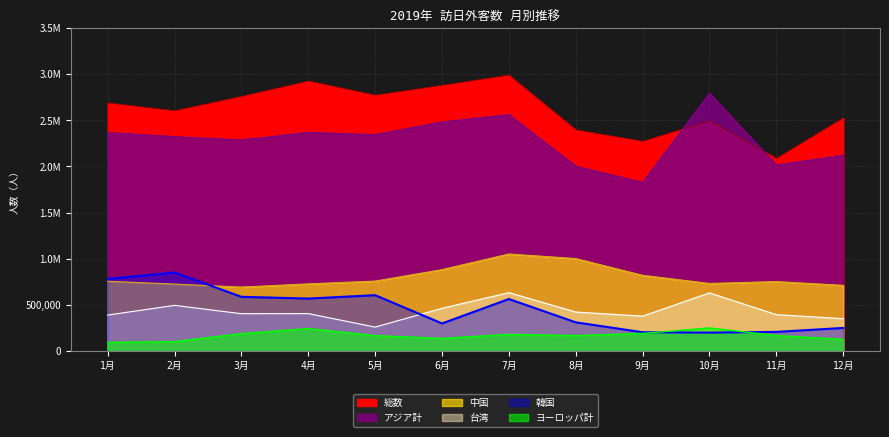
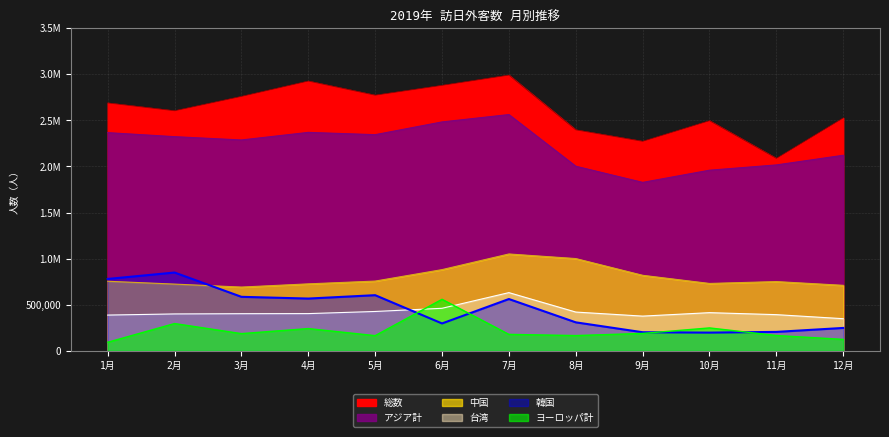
  {
    "総数": {
      "1月": "2,700,000",
      "2月": "2,600,000",
      "3月": "2,800,000",
      "4月": "2,900,000",
      "5月": "2,800,000",
      "6月": "2,900,000",
      "7月": "3,000,000",
      "8月": "2,400,000",
      "9月": "2,300,000",
      "10月": "2,500,000",
      "11月": "2,100,000",
      "12月": "2,500,000"
    },
    "アジア計": {
      "1月": "2,400,000",
      "2月": "2,300,000",
      "3月": "2,300,000",
      "4月": "2,400,000",
      "5月": "2,300,000",
      "6月": "2,500,000",
      "7月": "2,600,000",
      "8月": "2,000,000",
      "9月": "1,800,000",
-     "10月": "2,800,000",
+     "10月": "2,000,000",
      "11月": "2,000,000",
      "12月": "2,100,000"
    },
    "中国": {
      "2月": "700,000",
      "3月": "700,000",
      "4月": "700,000",
      "5月": "800,000",
      "6月": "900,000",
      "7月": "1,100,000",
      "8月": "1,000,000",
      "9月": "800,000",
      "10月": "700,000",
      "11月": "800,000",
      "12月": "700,000"
    },
    "台湾": {
      "1月": "400,000",
-     "2月": "500,000",
+     "2月": "400,000",
      "3月": "400,000",
      "4月": "400,000",
-     "5月": "300,000",
+     "5月": "400,000",
      "6月": "500,000",
      "7月": "600,000",
      "8月": "400,000",
      "9月": "400,000",
-     "10月": "600,000",
+     "10月": "400,000",
      "11月": "400,000",
      "12月": "300,000"
    },
    "韓国": {
      "2月": "800,000",
      "3月": "600,000",
      "4月": "600,000",
      "5月": "600,000",
      "6月": "300,000",
      "7月": "600,000",
      "8月": "300,000",
      "10月": "200,000",
      "11月": "200,000",
      "12月": "200,000"
    },
    "ヨーロッパ計": {
      "1月": "100,000",
-     "2月": "100,000",
+     "2月": "300,000",
      "3月": "200,000",
      "4月": "200,000",
      "5月": "200,000",
-     "6月": "100,000",
+     "6月": "600,000",
      "7月": "200,000",
      "8月": "200,000",
      "10月": "200,000",
      "11月": "200,000",
      "12月": "100,000"
    }
  }
